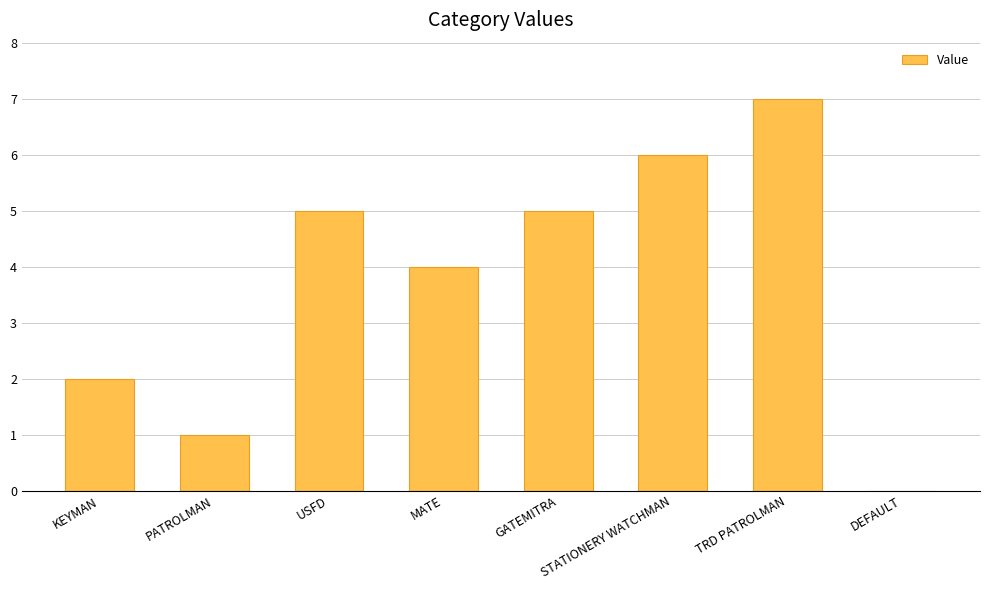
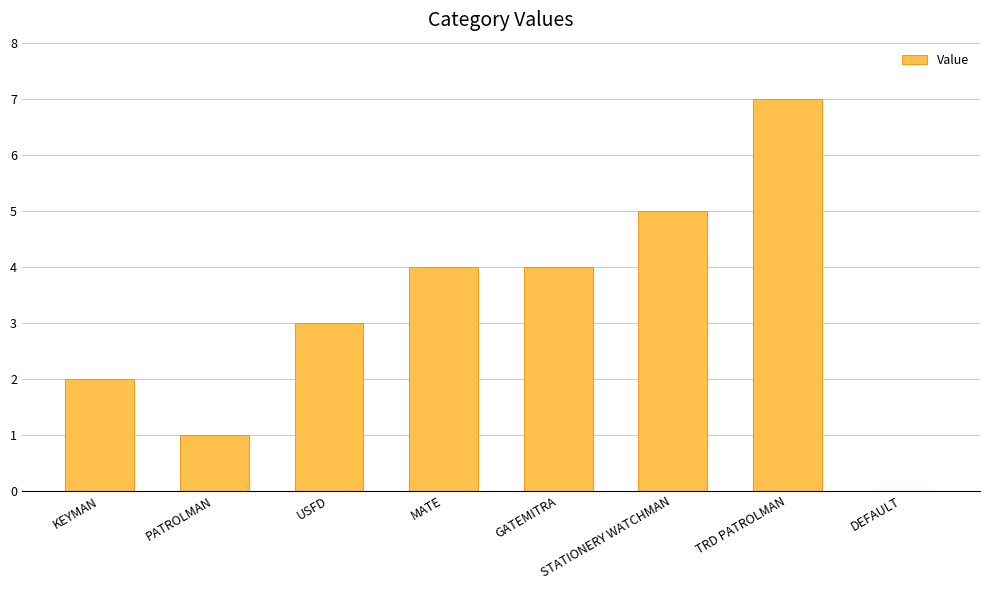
  {
    "KEYMAN": 2,
    "PATROLMAN": 1,
-   "USFD": 5,
+   "USFD": 3,
    "MATE": 4,
-   "GATEMITRA": 5,
-   "STATIONERY WATCHMAN": 6,
+   "GATEMITRA": 4,
+   "STATIONERY WATCHMAN": 5,
    "TRD PATROLMAN": 7,
    "DEFAULT": 0
  }
